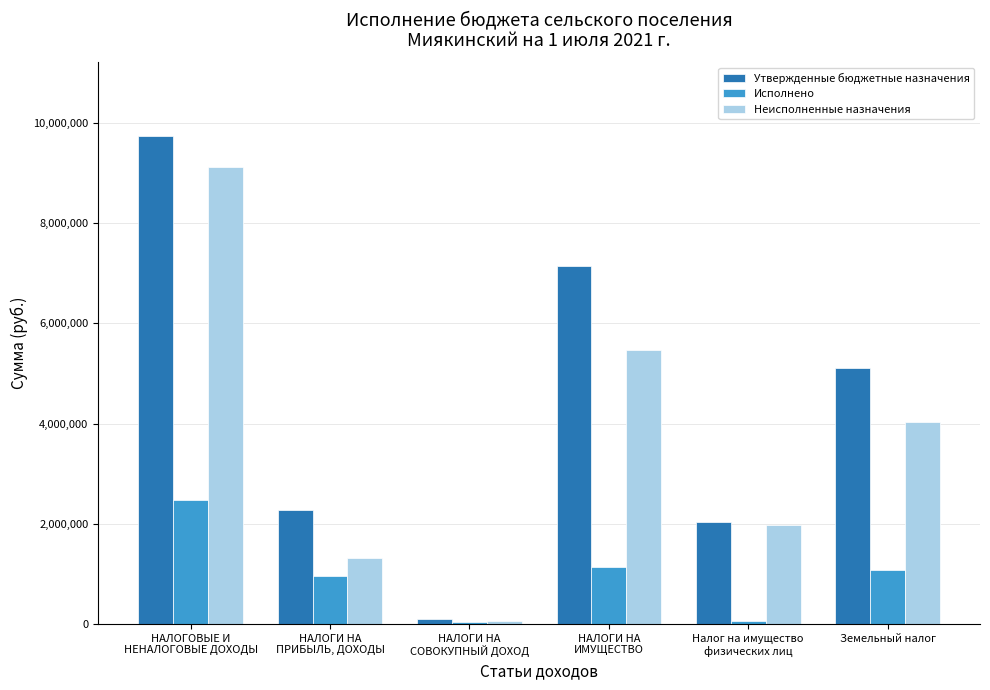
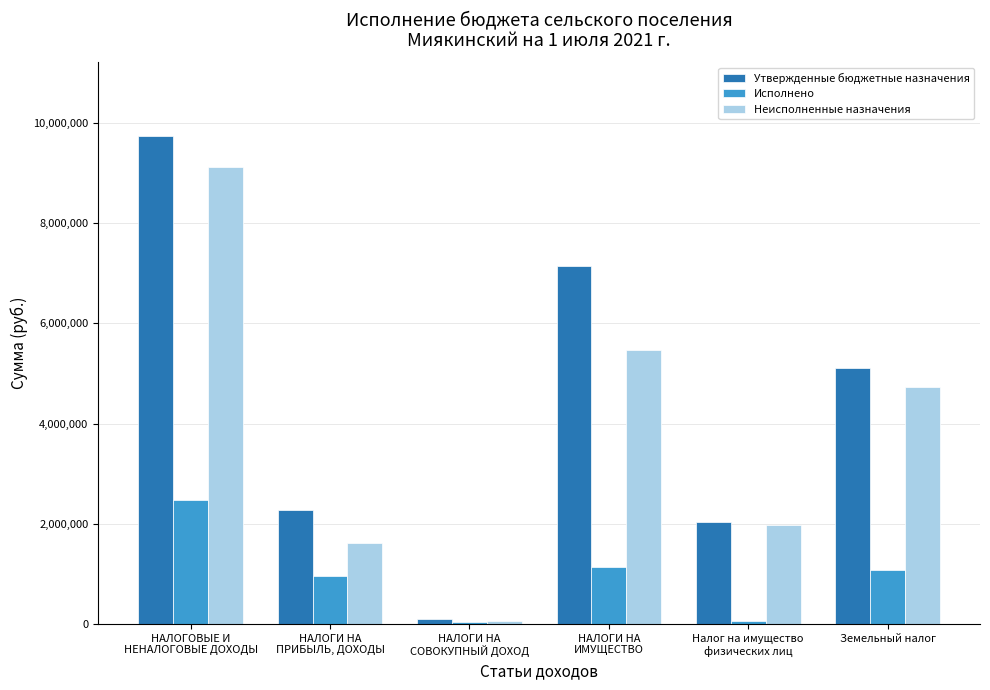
  {
    "Неисполненные назначения": {
      "НАЛОГОВЫЕ И НЕНАЛОГОВЫЕ ДОХОДЫ": "9,100,000",
-     "НАЛОГИ НА ПРИБЫЛЬ, ДОХОДЫ": "1,300,000",
+     "НАЛОГИ НА ПРИБЫЛЬ, ДОХОДЫ": "1,600,000",
      "НАЛОГИ НА СОВОКУПНЫЙ ДОХОД": "100,000",
      "НАЛОГИ НА ИМУЩЕСТВО": "5,500,000",
      "Налог на имущество физических лиц": "2,000,000",
-     "Земельный налог": "4,000,000"
+     "Земельный налог": "4,700,000"
    }
  }
